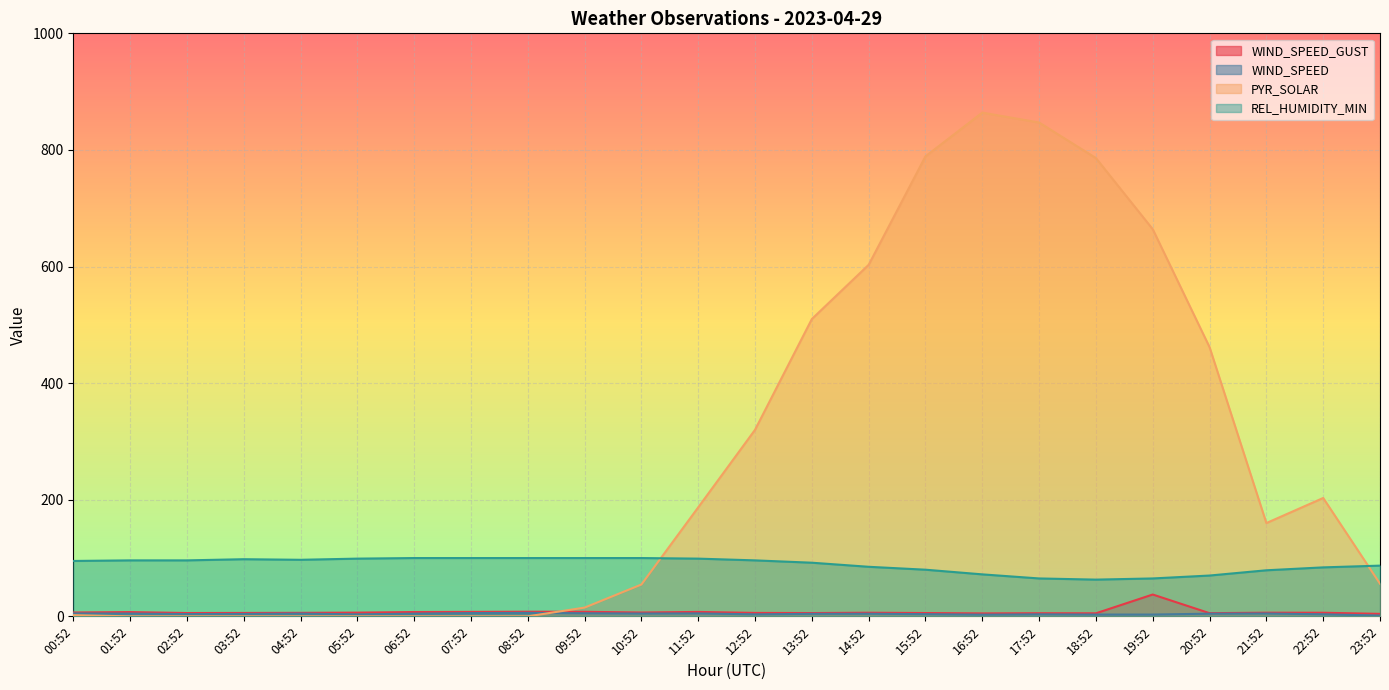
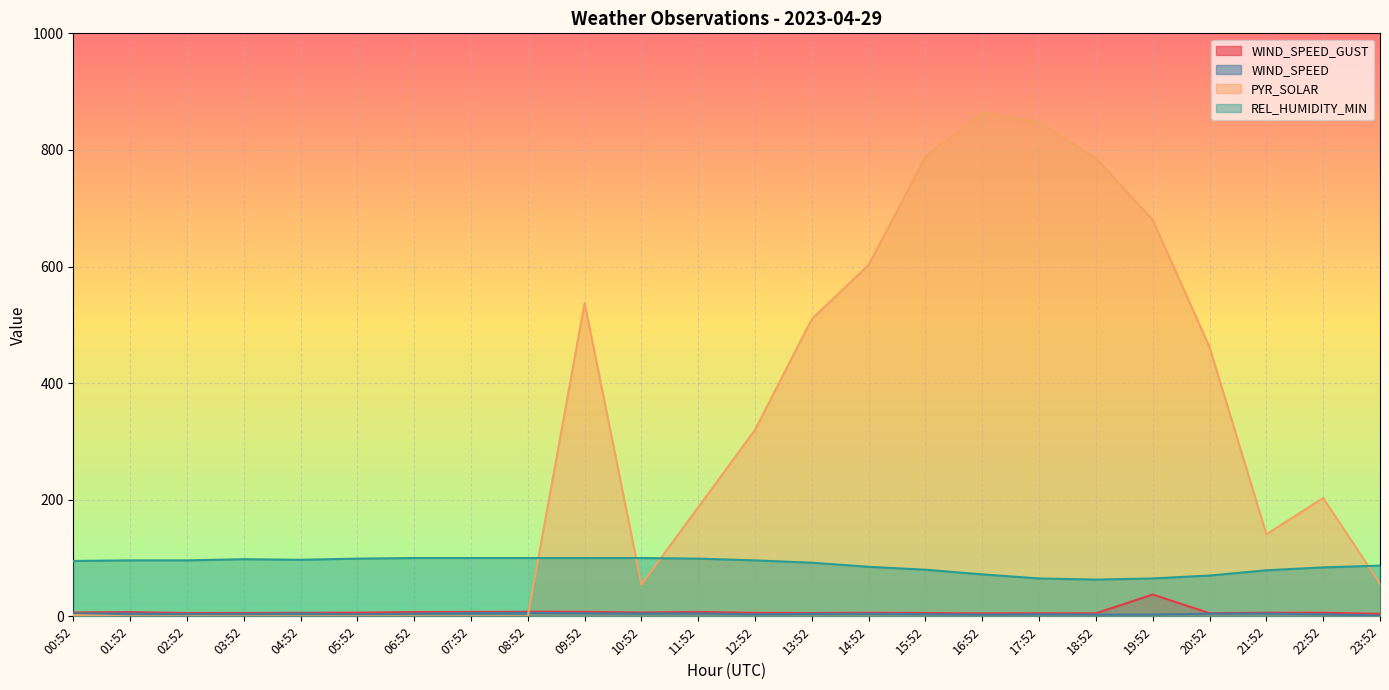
  {
    "WIND_SPEED_GUST": {
      "19:52": 40
    },
    "PYR_SOLAR": {
      "01:52": 0,
      "04:52": 0,
      "06:52": 0,
      "07:52": 0,
      "08:52": 0,
-     "09:52": 20,
+     "09:52": 540,
      "10:52": 50,
      "11:52": 190,
      "12:52": 320,
      "13:52": 510,
      "14:52": 600,
      "15:52": 790,
      "16:52": 860,
      "17:52": 850,
      "18:52": 790,
-     "19:52": 660,
+     "19:52": 680,
      "20:52": 460,
-     "21:52": 160,
+     "21:52": 140,
      "22:52": 200,
      "23:52": 60
    }
  }
